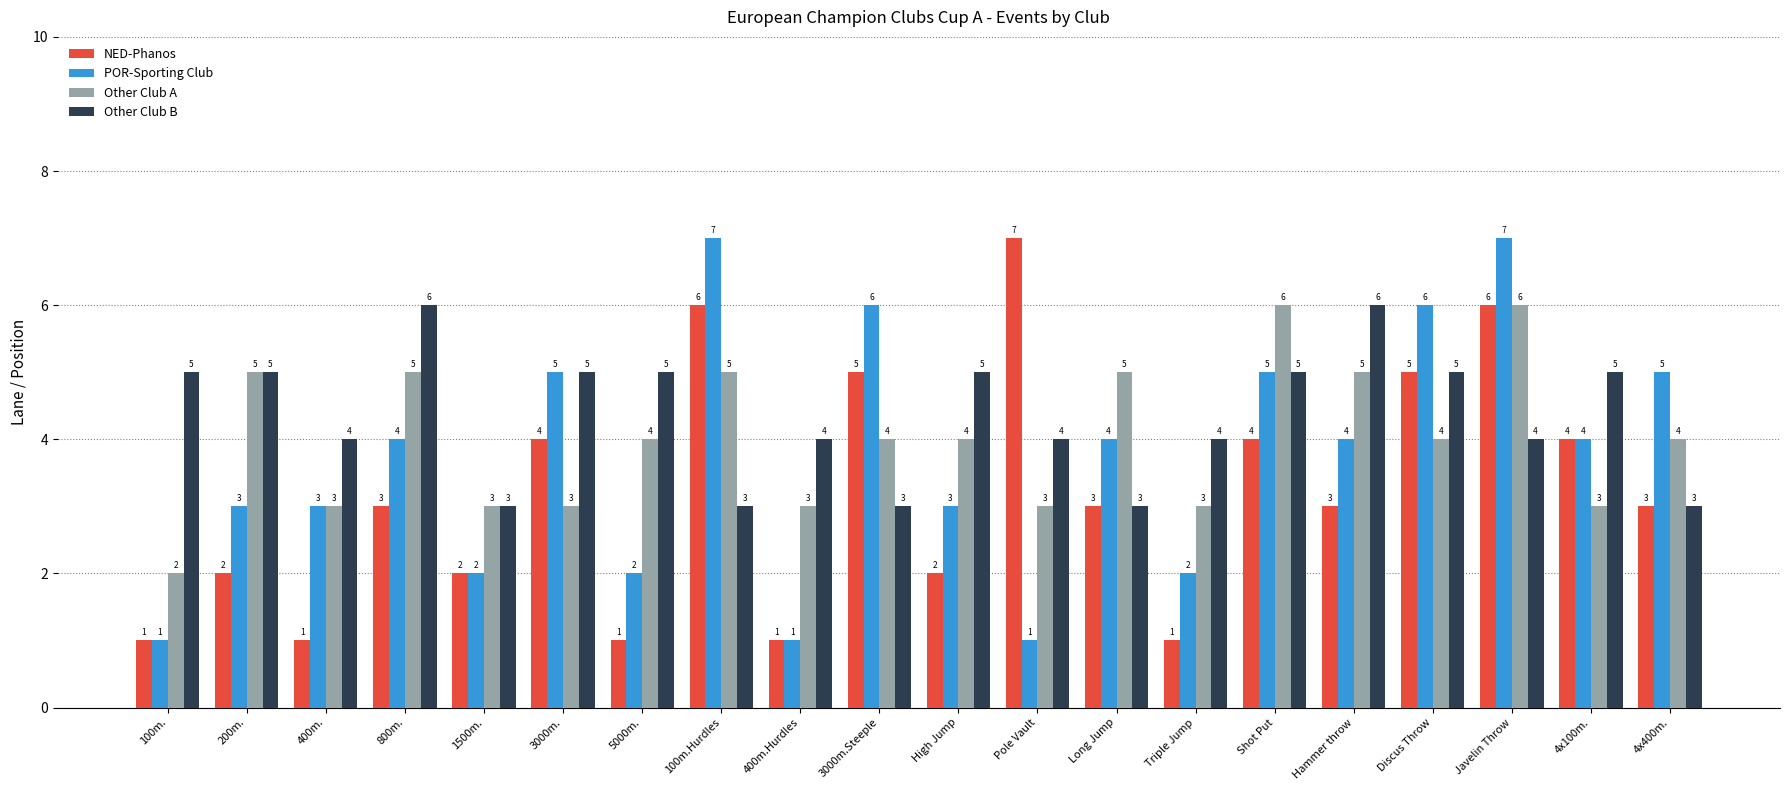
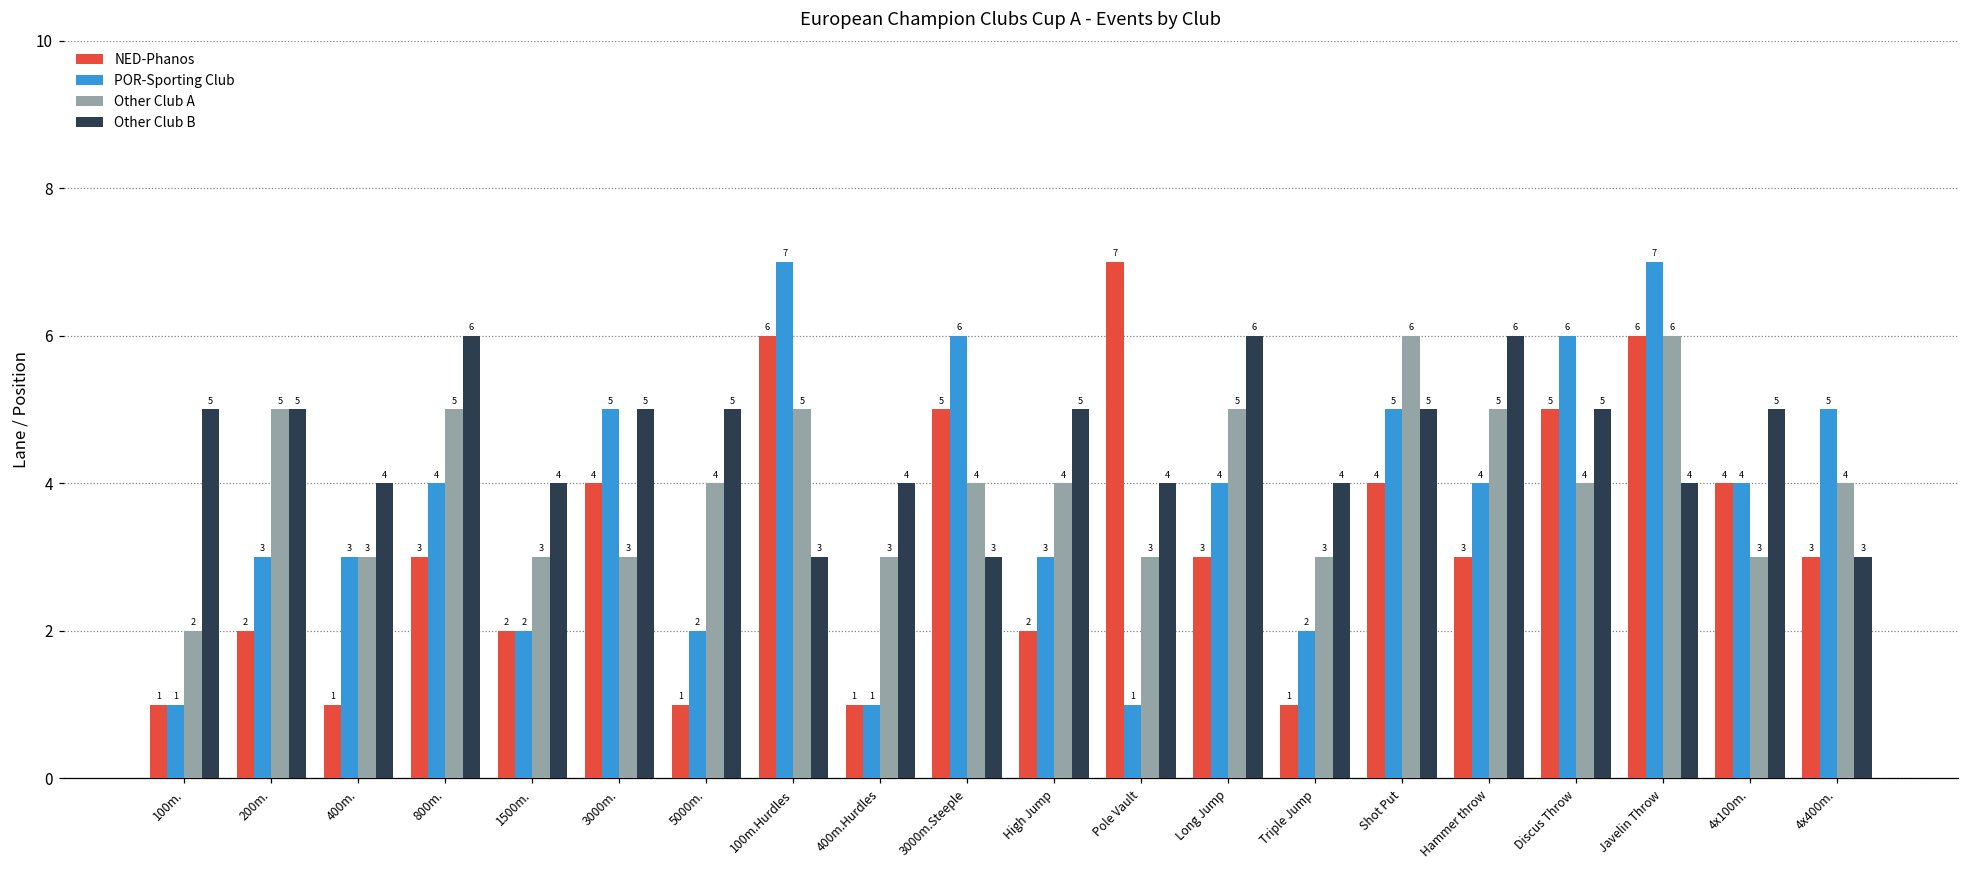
  {
    "NED-Phanos": {
      "100m.": 1,
      "200m.": 2,
      "400m.": 1,
      "800m.": 3,
      "1500m.": 2,
      "3000m.": 4,
      "5000m.": 1,
      "100m.Hurdles": 6,
      "400m.Hurdles": 1,
      "3000m.Steeple": 5,
      "High Jump": 2,
      "Pole Vault": 7,
      "Long Jump": 3,
      "Triple Jump": 1,
      "Shot Put": 4,
      "Hammer throw": 3,
      "Discus Throw": 5,
      "Javelin Throw": 6,
      "4x100m.": 4,
      "4x400m.": 3
    },
    "POR-Sporting Club": {
      "100m.": 1,
      "200m.": 3,
      "400m.": 3,
      "800m.": 4,
      "1500m.": 2,
      "3000m.": 5,
      "5000m.": 2,
      "100m.Hurdles": 7,
      "400m.Hurdles": 1,
      "3000m.Steeple": 6,
      "High Jump": 3,
      "Pole Vault": 1,
      "Long Jump": 4,
      "Triple Jump": 2,
      "Shot Put": 5,
      "Hammer throw": 4,
      "Discus Throw": 6,
      "Javelin Throw": 7,
      "4x100m.": 4,
      "4x400m.": 5
    },
    "Other Club A": {
      "100m.": 2,
      "200m.": 5,
      "400m.": 3,
      "800m.": 5,
      "1500m.": 3,
      "3000m.": 3,
      "5000m.": 4,
      "100m.Hurdles": 5,
      "400m.Hurdles": 3,
      "3000m.Steeple": 4,
      "High Jump": 4,
      "Pole Vault": 3,
      "Long Jump": 5,
      "Triple Jump": 3,
      "Shot Put": 6,
      "Hammer throw": 5,
      "Discus Throw": 4,
      "Javelin Throw": 6,
      "4x100m.": 3,
      "4x400m.": 4
    },
    "Other Club B": {
      "100m.": 5,
      "200m.": 5,
      "400m.": 4,
      "800m.": 6,
-     "1500m.": 3,
+     "1500m.": 4,
      "3000m.": 5,
      "5000m.": 5,
      "100m.Hurdles": 3,
      "400m.Hurdles": 4,
      "3000m.Steeple": 3,
      "High Jump": 5,
      "Pole Vault": 4,
-     "Long Jump": 3,
+     "Long Jump": 6,
      "Triple Jump": 4,
      "Shot Put": 5,
      "Hammer throw": 6,
      "Discus Throw": 5,
      "Javelin Throw": 4,
      "4x100m.": 5,
      "4x400m.": 3
    }
  }
